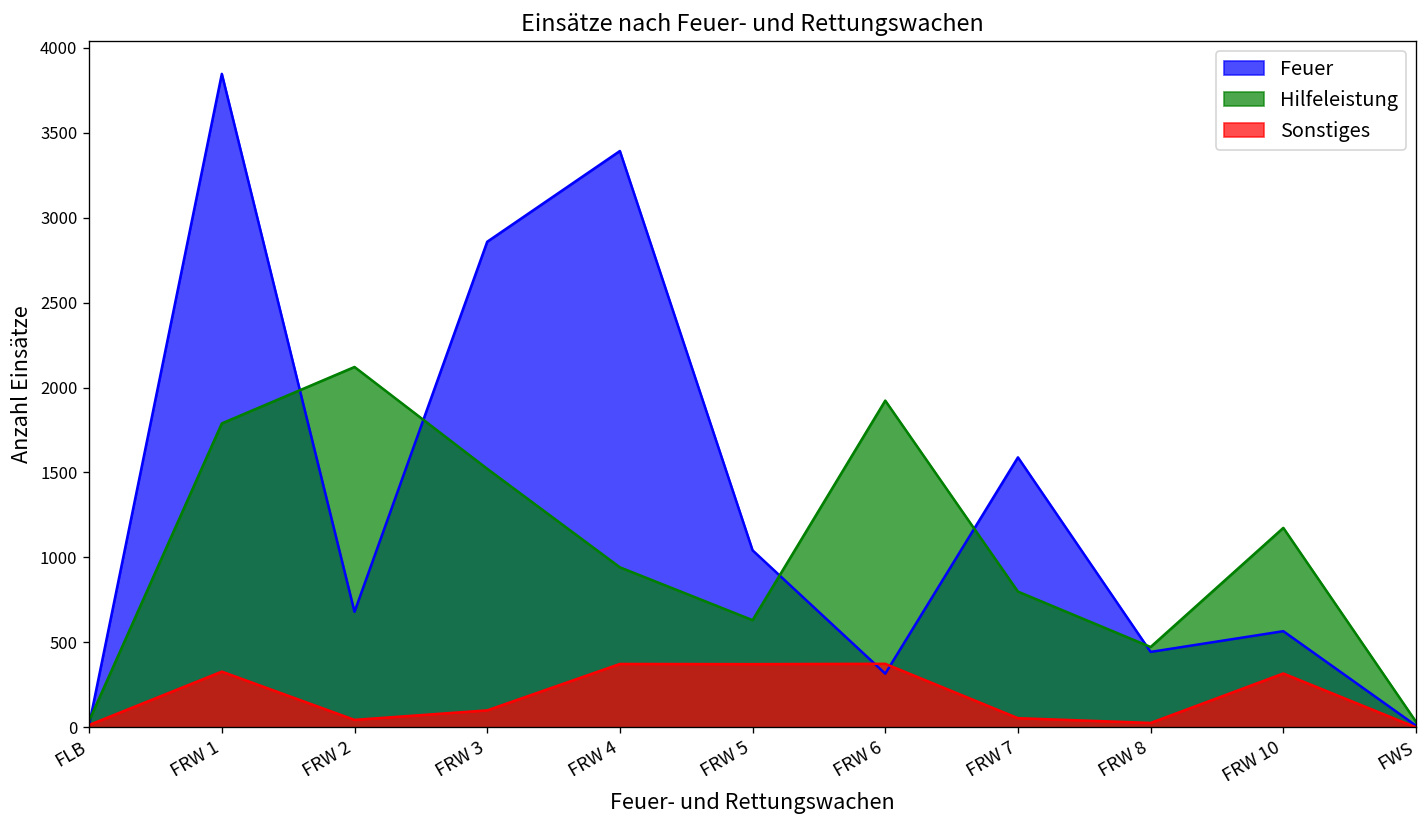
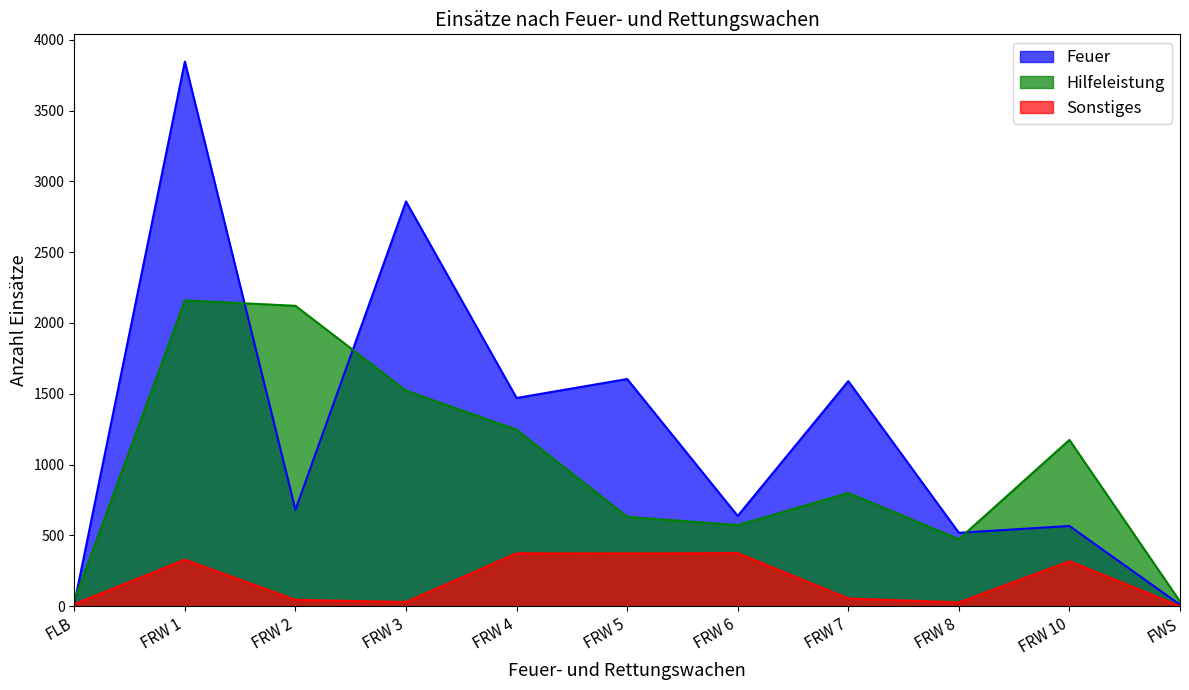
  {
    "Feuer": {
      "FRW 1": 3850,
      "FRW 2": 680,
      "FRW 3": 2860,
-     "FRW 4": 3390,
-     "FRW 5": 1040,
-     "FRW 6": 320,
+     "FRW 4": 1470,
+     "FRW 5": 1600,
+     "FRW 6": 640,
      "FRW 7": 1590,
-     "FRW 8": 440,
+     "FRW 8": 520,
      "FRW 10": 570
    },
    "Hilfeleistung": {
      "FLB": 40,
-     "FRW 1": 1790,
+     "FRW 1": 2160,
      "FRW 2": 2120,
      "FRW 3": 1520,
-     "FRW 4": 940,
+     "FRW 4": 1250,
      "FRW 5": 630,
-     "FRW 6": 1920,
+     "FRW 6": 570,
      "FRW 7": 800,
      "FRW 8": 470,
      "FRW 10": 1170,
      "FWS": 30
    },
    "Sonstiges": {
      "FRW 1": 330,
      "FRW 2": 40,
-     "FRW 3": 100,
+     "FRW 3": 30,
      "FRW 4": 370,
      "FRW 5": 370,
      "FRW 6": 370,
      "FRW 7": 50,
      "FRW 8": 30,
      "FRW 10": 320
    }
  }
